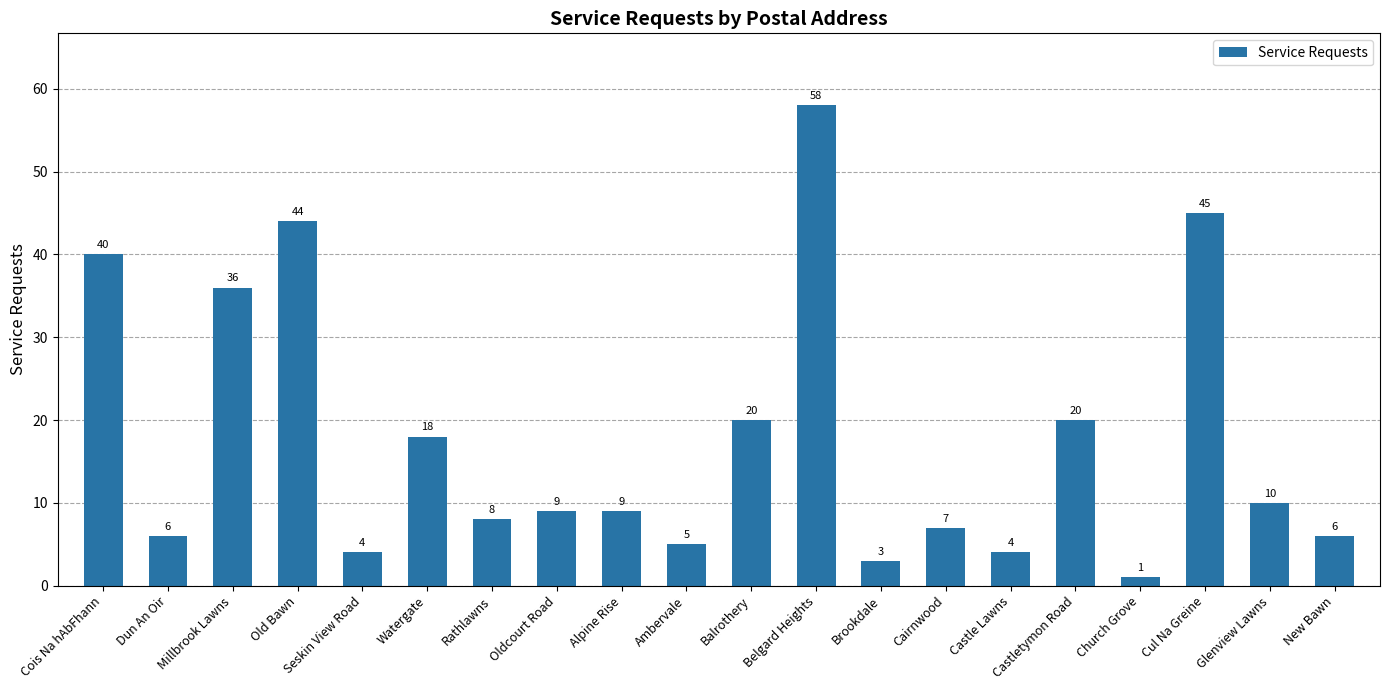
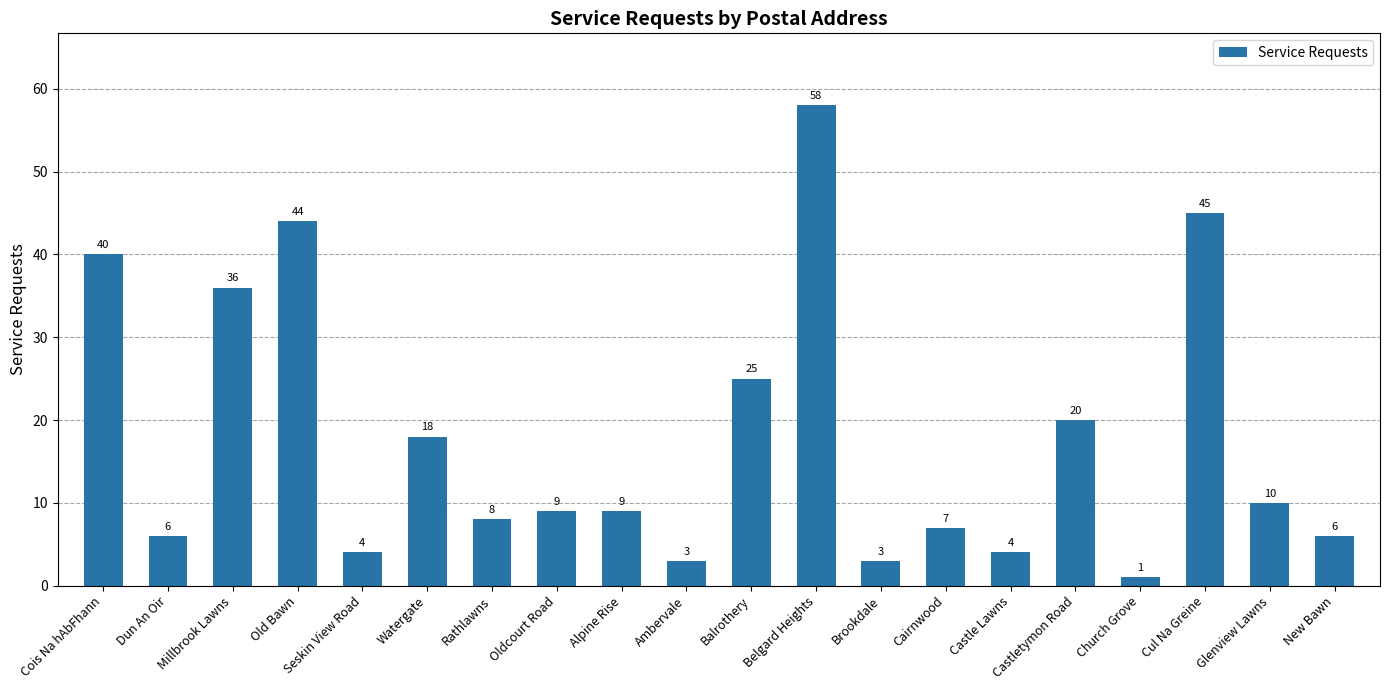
  {
    "Cois Na hAbFhann": 40,
    "Dun An Oir": 6,
    "Millbrook Lawns": 36,
    "Old Bawn": 44,
    "Seskin View Road": 4,
    "Watergate": 18,
    "Rathlawns": 8,
    "Oldcourt Road": 9,
    "Alpine Rise": 9,
-   "Ambervale": 5,
-   "Balrothery": 20,
+   "Ambervale": 3,
+   "Balrothery": 25,
    "Belgard Heights": 58,
    "Brookdale": 3,
    "Cairnwood": 7,
    "Castle Lawns": 4,
    "Castletymon Road": 20,
    "Church Grove": 1,
    "Cul Na Greine": 45,
    "Glenview Lawns": 10,
    "New Bawn": 6
  }
